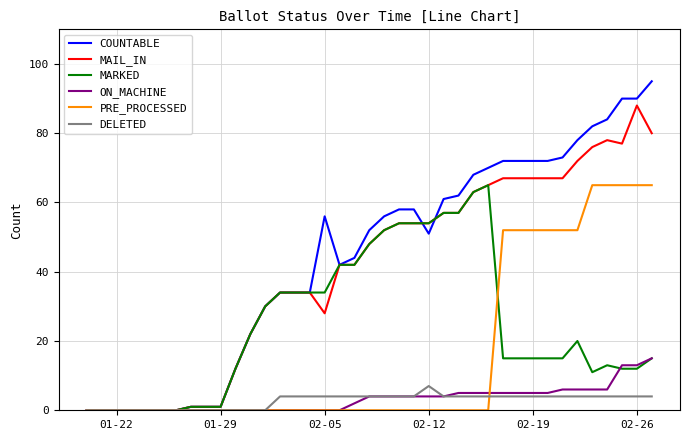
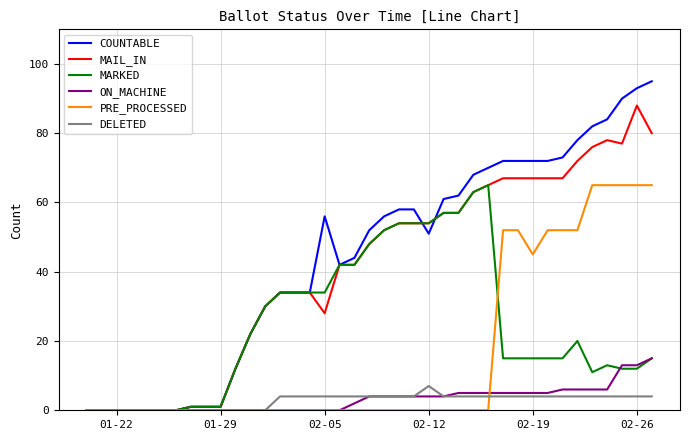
  {
    "COUNTABLE": {
      "02-05": 56,
      "02-12": 51,
      "02-19": 72,
-     "02-26": 90
+     "02-26": 93
    },
    "MAIL_IN": {
      "02-05": 28,
      "02-19": 67,
      "02-26": 88
    },
    "MARKED": {
      "02-05": 34,
      "02-19": 15,
      "02-26": 12
    },
    "ON_MACHINE": {
      "02-12": 4,
      "02-19": 5,
      "02-26": 13
    },
    "PRE_PROCESSED": {
      "02-12": 0,
-     "02-19": 52,
+     "02-19": 45,
      "02-26": 65
    },
    "DELETED": {
      "02-05": 4,
      "02-12": 7,
      "02-19": 4,
      "02-26": 4
    }
  }
